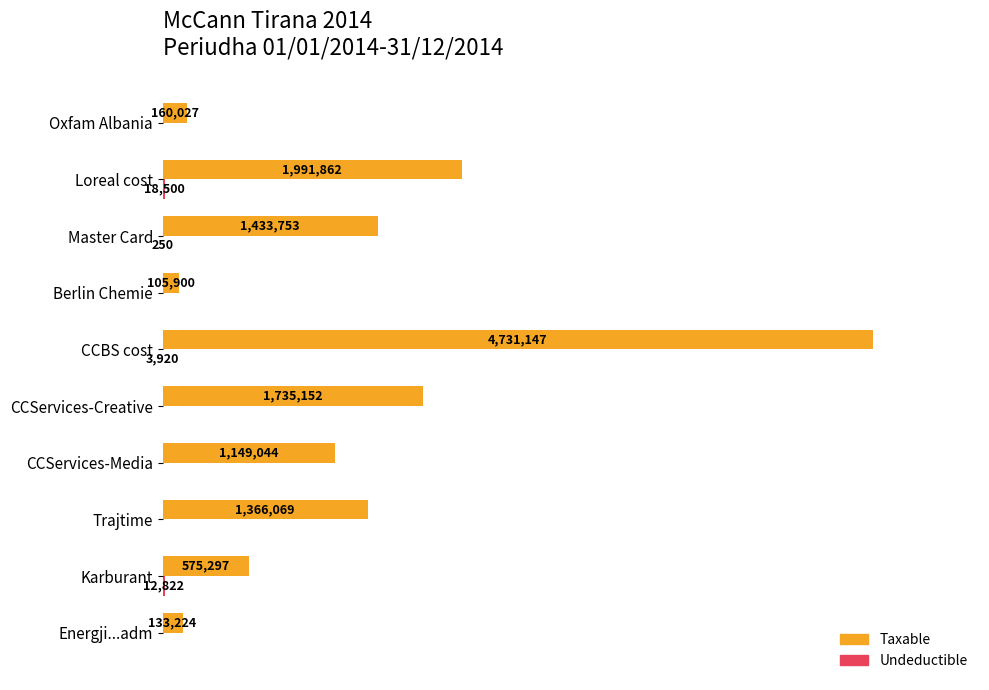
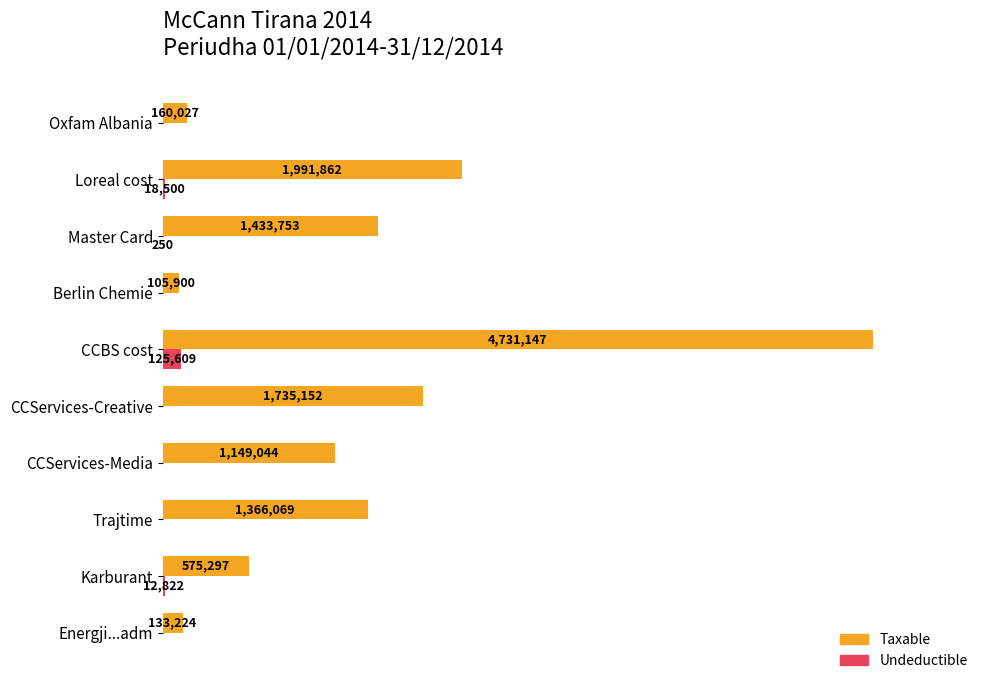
  {
    "Taxable": {
      "Oxfam Albania": "160,027",
      "Loreal cost": "1,991,862",
      "Master Card": "1,433,753",
      "Berlin Chemie": "105,900",
      "CCBS cost": "4,731,147",
      "CCServices-Creative": "1,735,152",
      "CCServices-Media": "1,149,044",
      "Trajtime": "1,366,069",
      "Karburant": "575,297",
      "Energji...adm": "133,224"
    },
    "Undeductible": {
      "Loreal cost": "18,500",
      "Master Card": "250",
-     "CCBS cost": "3,920",
+     "CCBS cost": "125,609",
      "Karburant": "12,822"
    }
  }
